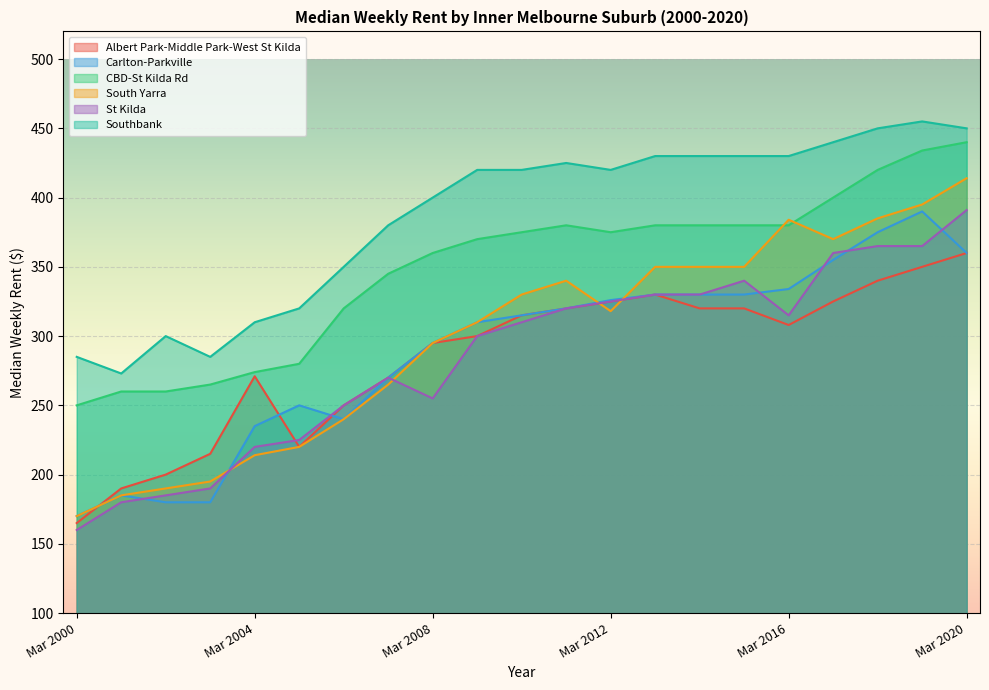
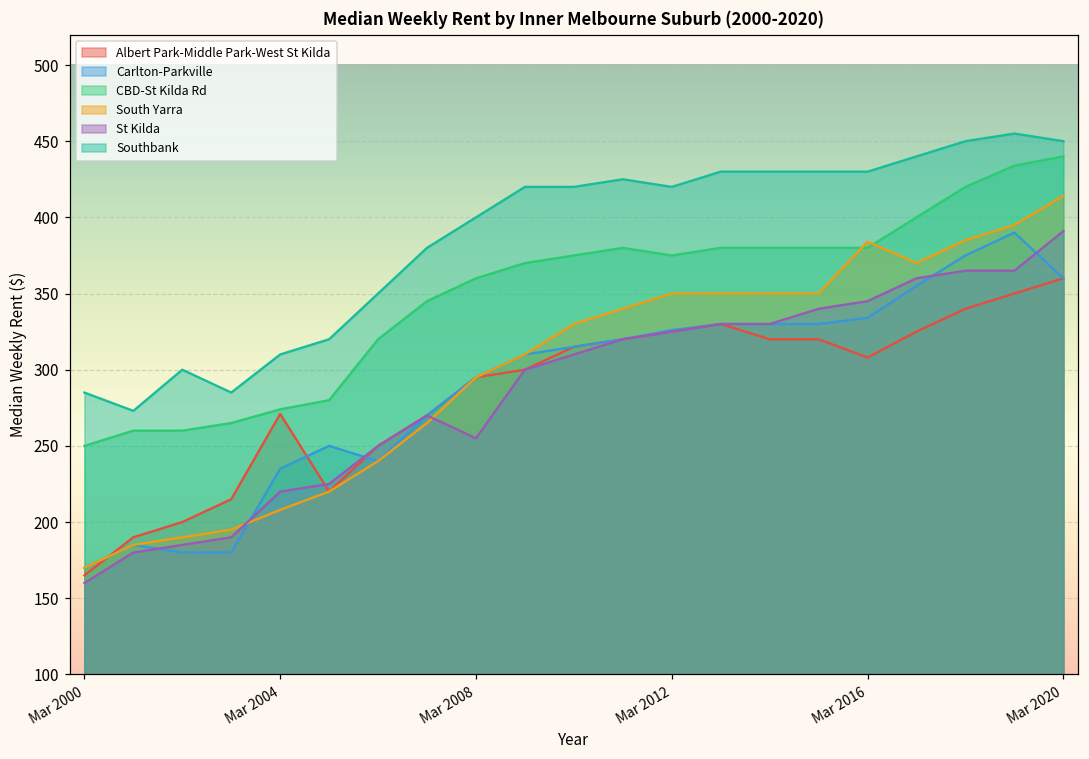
  {
    "Albert Park-Middle Park-West St Kilda": {
      "Mar 2000": 165,
      "Mar 2004": 271,
      "Mar 2016": 308
    },
    "South Yarra": {
-     "Mar 2004": 214,
-     "Mar 2012": 318,
+     "Mar 2004": 208,
+     "Mar 2012": 350,
      "Mar 2016": 384,
      "Mar 2020": 414
    },
    "St Kilda": {
      "Mar 2000": 160,
      "Mar 2004": 220,
      "Mar 2008": 255,
-     "Mar 2016": 315,
+     "Mar 2016": 345,
      "Mar 2020": 391
    }
  }
